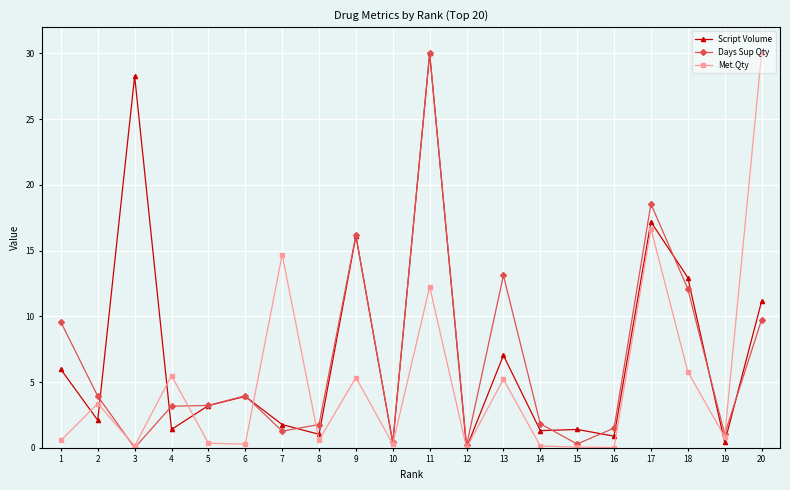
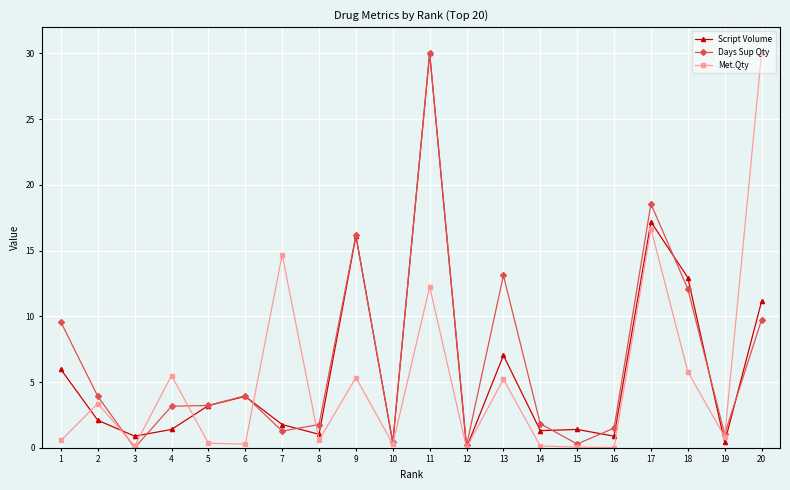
  {
    "Script Volume": {
      "1": 6.0,
      "2": 2.1,
-     "3": 28.3,
+     "3": 0.9,
      "4": 1.4,
      "7": 1.8,
      "8": 1.0,
      "13": 7.0,
      "14": 1.3,
      "15": 1.4,
      "16": 0.9,
      "17": 17.2,
      "18": 13.0,
      "19": 0.4,
      "20": 11.1
    },
    "Days Sup Qty": {
      "1": 9.6,
      "2": 3.9,
      "4": 3.2,
      "7": 1.3,
      "8": 1.8,
      "13": 13.1,
      "14": 1.8,
      "15": 0.3,
      "16": 1.5,
      "17": 18.6,
      "18": 12.1,
      "19": 1.0,
      "20": 9.7
    },
    "Met.Qty": {
      "1": 0.6,
      "2": 3.4,
      "4": 5.5,
      "5": 0.3,
      "6": 0.3,
      "7": 14.7,
      "8": 0.6,
      "9": 5.3,
      "11": 12.3,
      "13": 5.2,
      "14": 0.1,
      "15": 0.1,
      "16": 0.0,
      "17": 16.7,
      "18": 5.8,
      "19": 0.8
    }
  }
